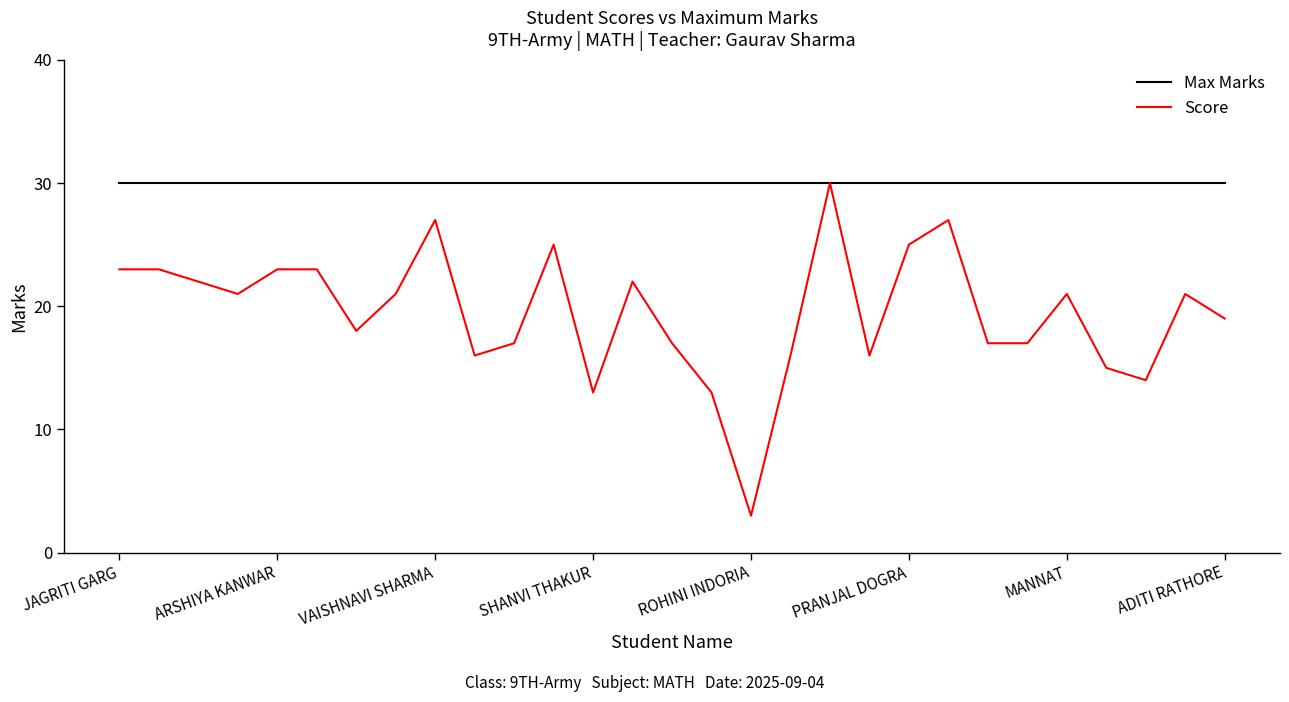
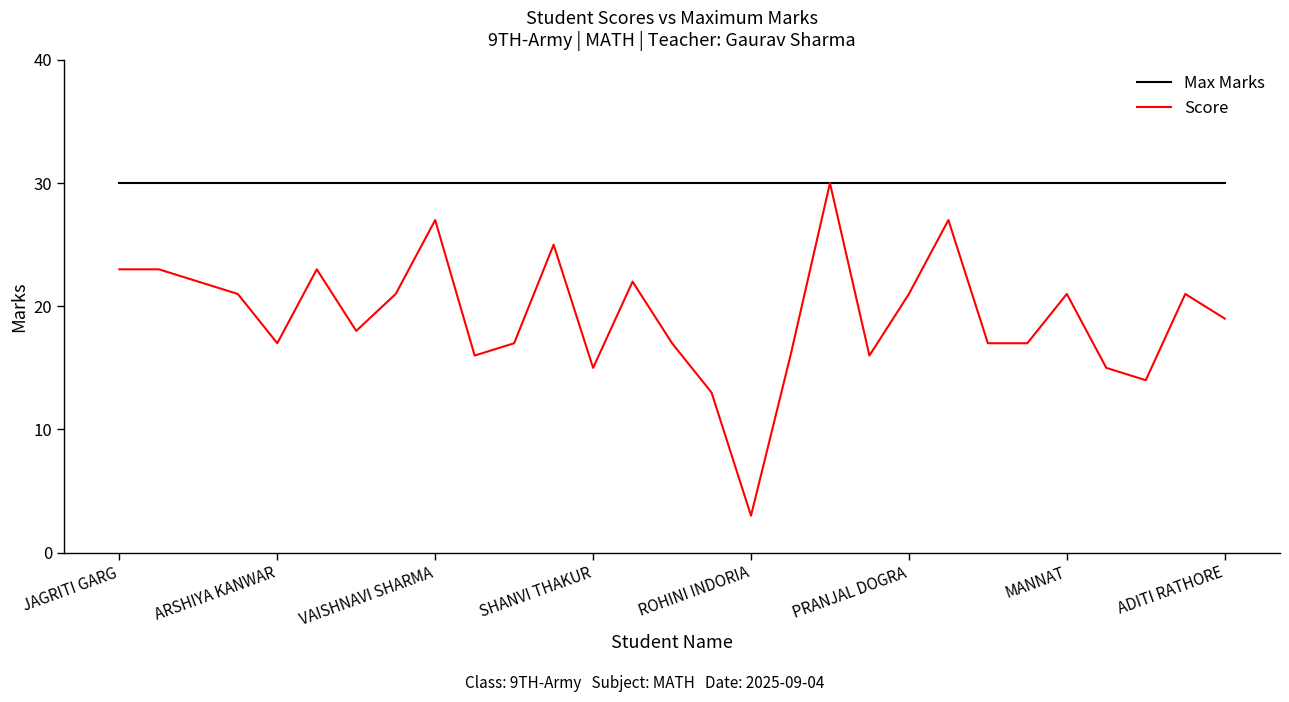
  {
    "Max Marks": {
      "JAGRITI GARG": 30,
      "ARSHIYA KANWAR": 30,
      "VAISHNAVI SHARMA": 30,
      "SHANVI THAKUR": 30,
      "ROHINI INDORIA": 30,
      "PRANJAL DOGRA": 30,
      "MANNAT": 30,
      "ADITI RATHORE": 30
    },
    "Score": {
      "JAGRITI GARG": 23,
-     "ARSHIYA KANWAR": 23,
+     "ARSHIYA KANWAR": 17,
      "VAISHNAVI SHARMA": 27,
-     "SHANVI THAKUR": 13,
+     "SHANVI THAKUR": 15,
      "ROHINI INDORIA": 3,
-     "PRANJAL DOGRA": 25,
+     "PRANJAL DOGRA": 21,
      "MANNAT": 21,
      "ADITI RATHORE": 19
    }
  }
